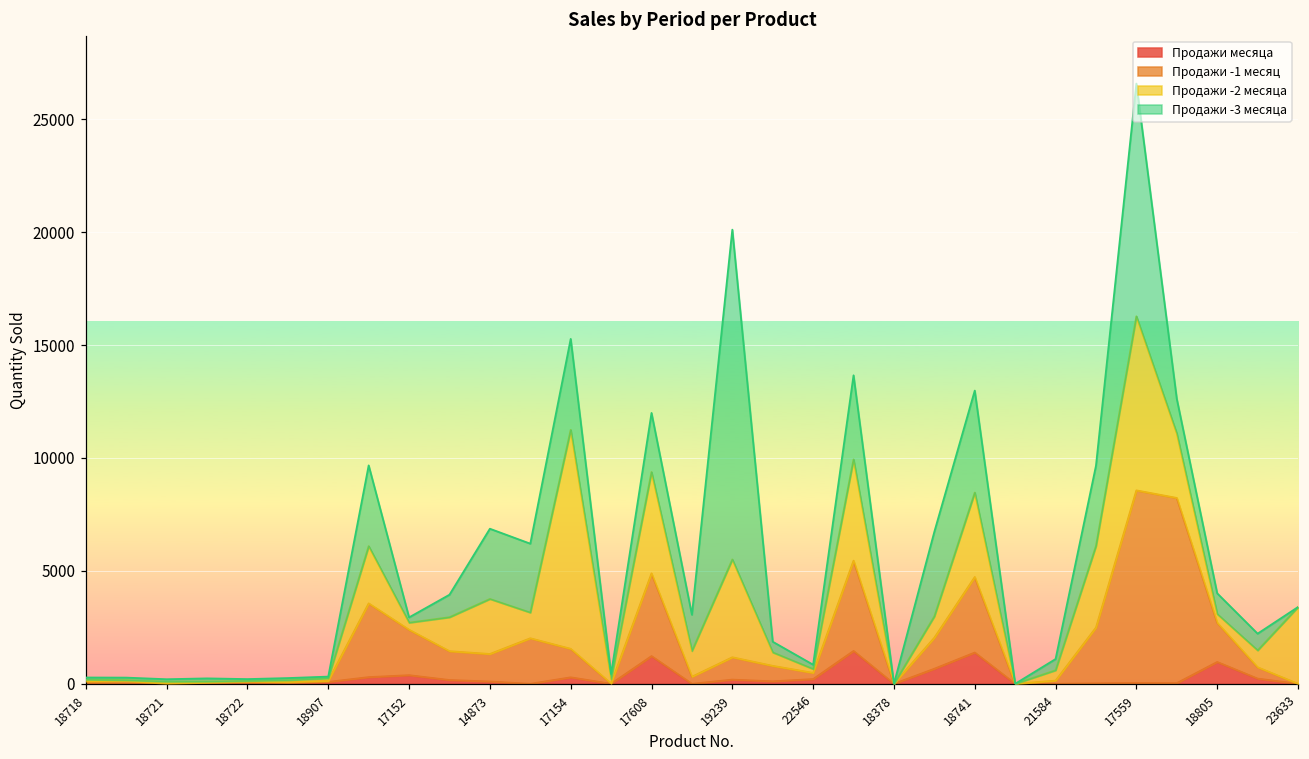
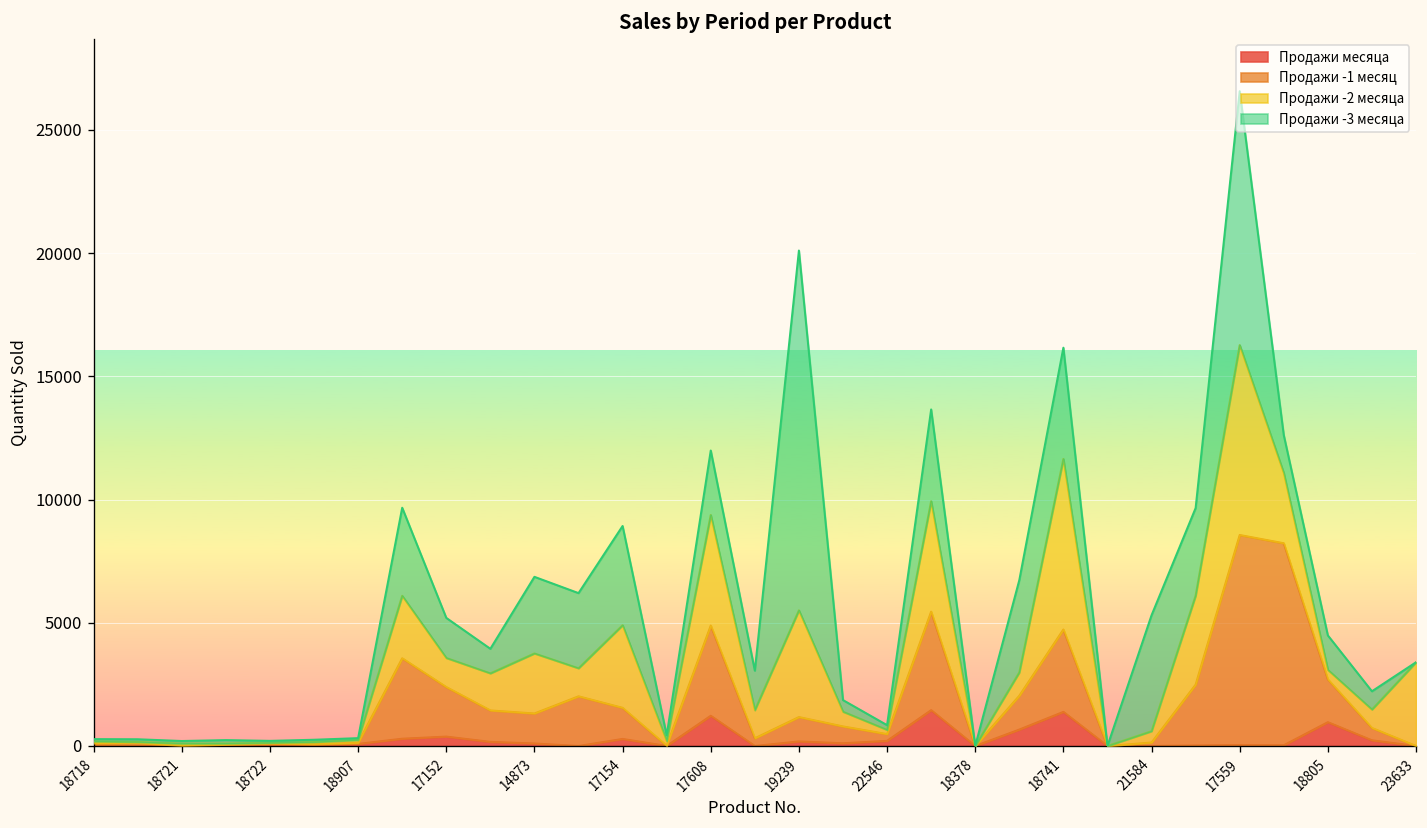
  {
    "Продажи -2 месяца": {
-     "17152": 300,
+     "17152": 1200,
      "14873": 2400,
-     "17154": 9700,
+     "17154": 3400,
      "17608": 4500,
      "19239": 4300,
      "22546": 200,
-     "18741": 3700,
+     "18741": 6900,
      "21584": 500,
      "17559": 7700,
      "18805": 400
    },
    "Продажи -3 месяца": {
-     "17152": 200,
+     "17152": 1600,
      "14873": 3100,
      "17154": 4000,
      "17608": 2600,
      "19239": 14600,
      "22546": 200,
      "18741": 4500,
-     "21584": 500,
-     "18805": 900
+     "21584": 4700,
+     "18805": 1400
    }
  }
